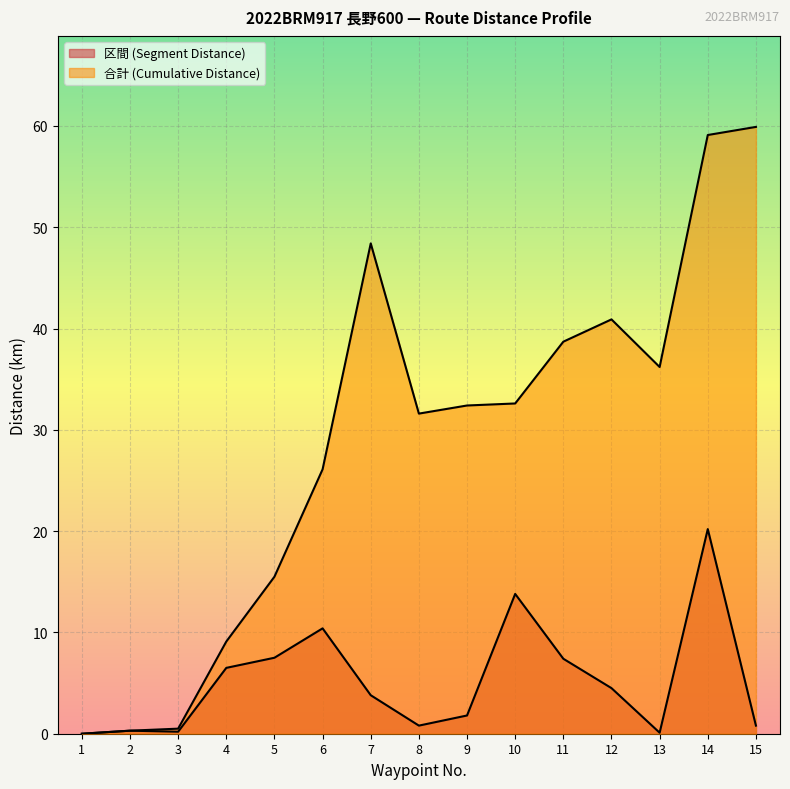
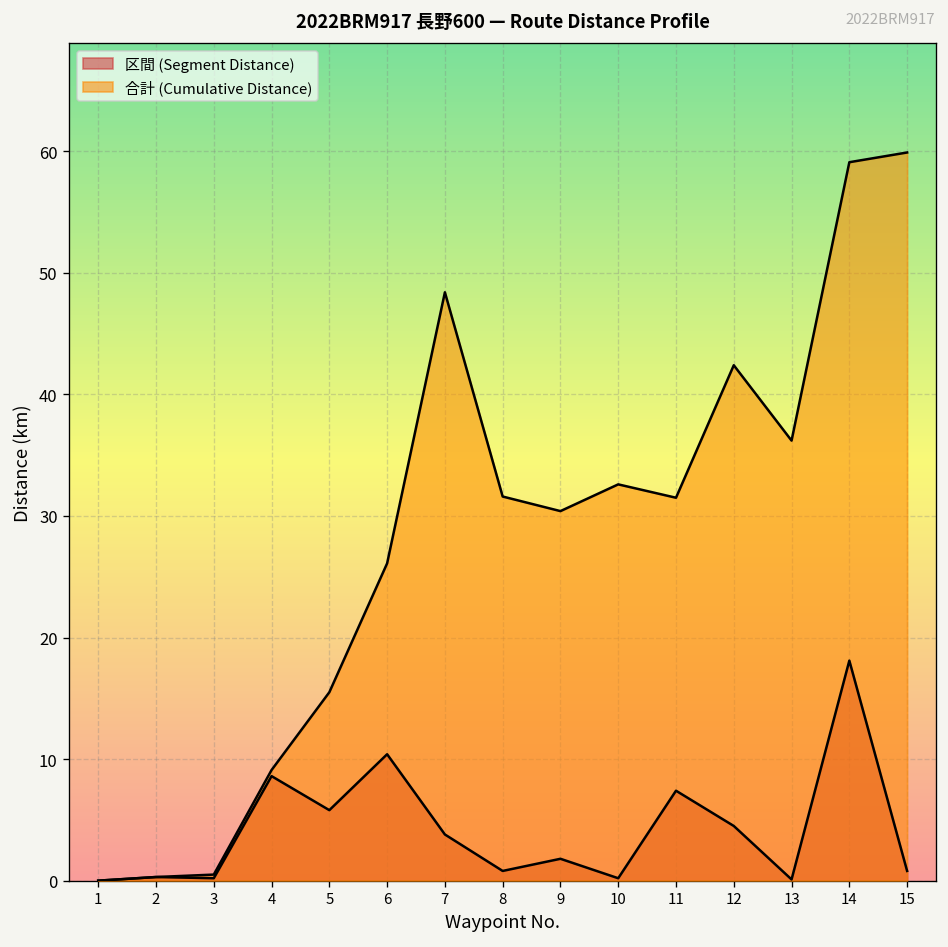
  {
    "区間 (Segment Distance)": {
      "3": 0.2,
-     "4": 6.5,
-     "5": 7.5,
+     "4": 8.6,
+     "5": 5.8,
      "6": 10.4,
      "7": 3.8,
      "8": 0.8,
      "9": 1.8,
-     "10": 13.8,
+     "10": 0.2,
      "11": 7.4,
      "12": 4.5,
      "13": 0.1,
-     "14": 20.2,
+     "14": 18.1,
      "15": 0.8
    },
    "合計 (Cumulative Distance)": {
      "3": 0.5,
      "4": 9.1,
      "5": 15.5,
      "6": 26.1,
      "7": 48.4,
      "8": 31.6,
-     "9": 32.4,
+     "9": 30.4,
      "10": 32.6,
-     "11": 38.7,
-     "12": 40.9,
+     "11": 31.5,
+     "12": 42.4,
      "13": 36.2,
      "14": 59.1,
      "15": 59.9
    }
  }
